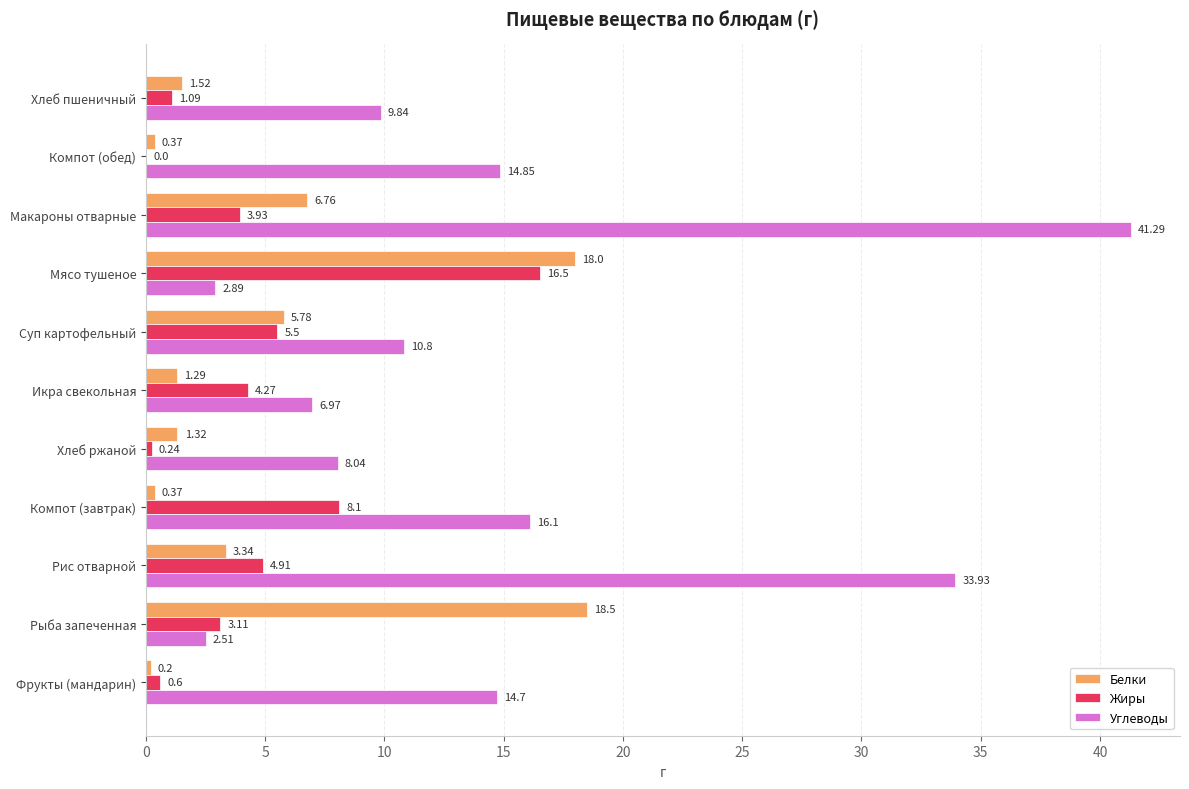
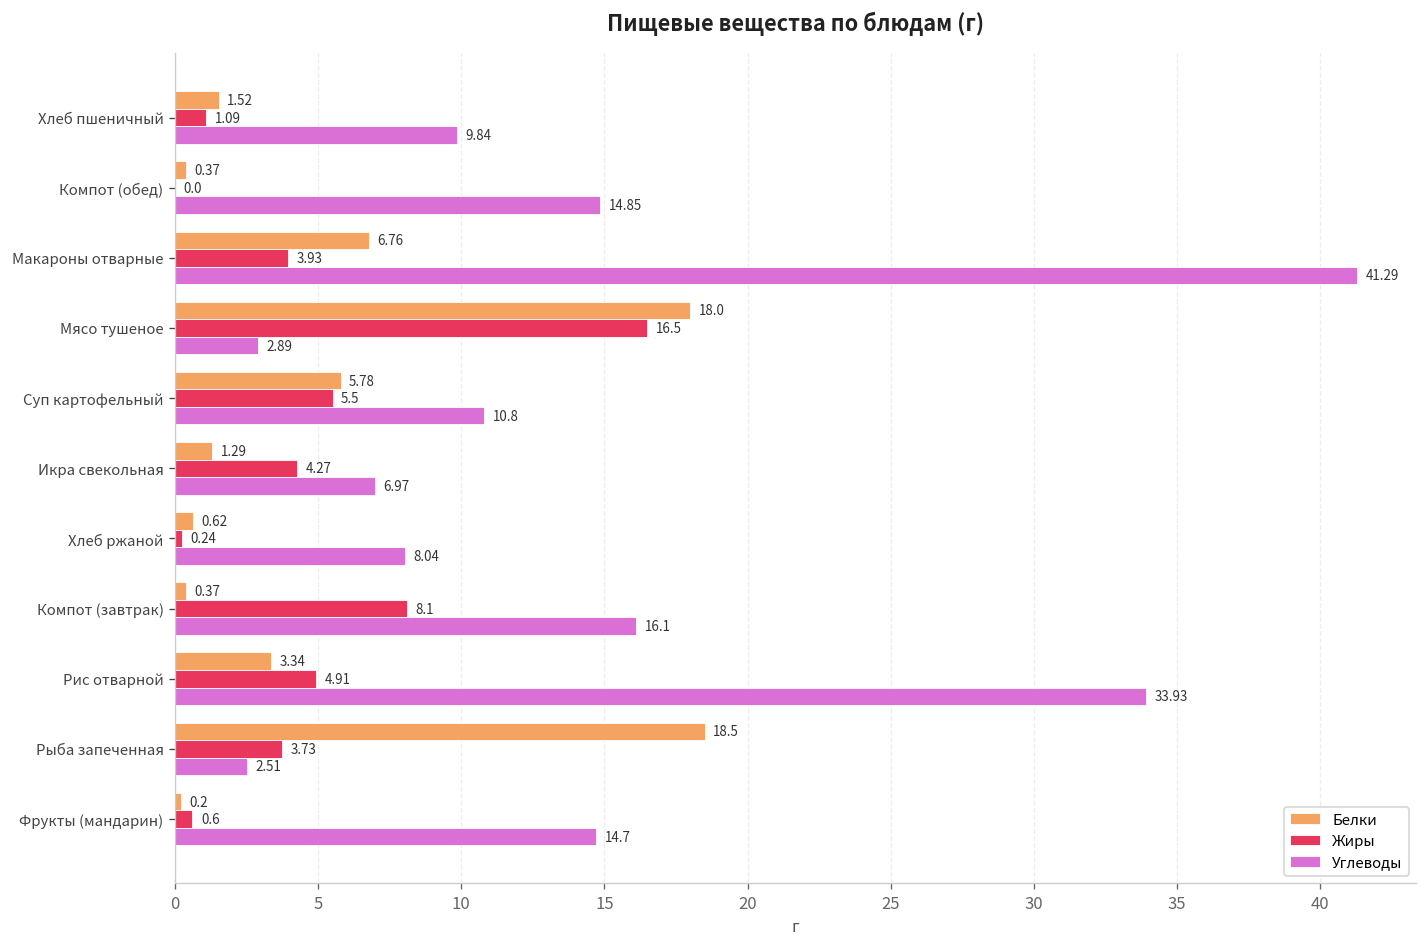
  {
    "Белки": {
      "Хлеб пшеничный": 1.52,
      "Компот (обед)": 0.37,
      "Макароны отварные": 6.76,
      "Мясо тушеное": 18.0,
      "Суп картофельный": 5.78,
      "Икра свекольная": 1.29,
-     "Хлеб ржаной": 1.32,
+     "Хлеб ржаной": 0.62,
      "Компот (завтрак)": 0.37,
      "Рис отварной": 3.34,
      "Рыба запеченная": 18.5,
      "Фрукты (мандарин)": 0.2
    },
    "Жиры": {
      "Хлеб пшеничный": 1.09,
      "Компот (обед)": 0.0,
      "Макароны отварные": 3.93,
      "Мясо тушеное": 16.5,
      "Суп картофельный": 5.5,
      "Икра свекольная": 4.27,
      "Хлеб ржаной": 0.24,
      "Компот (завтрак)": 8.1,
      "Рис отварной": 4.91,
-     "Рыба запеченная": 3.11,
+     "Рыба запеченная": 3.73,
      "Фрукты (мандарин)": 0.6
    },
    "Углеводы": {
      "Хлеб пшеничный": 9.84,
      "Компот (обед)": 14.85,
      "Макароны отварные": 41.29,
      "Мясо тушеное": 2.89,
      "Суп картофельный": 10.8,
      "Икра свекольная": 6.97,
      "Хлеб ржаной": 8.04,
      "Компот (завтрак)": 16.1,
      "Рис отварной": 33.93,
      "Рыба запеченная": 2.51,
      "Фрукты (мандарин)": 14.7
    }
  }
